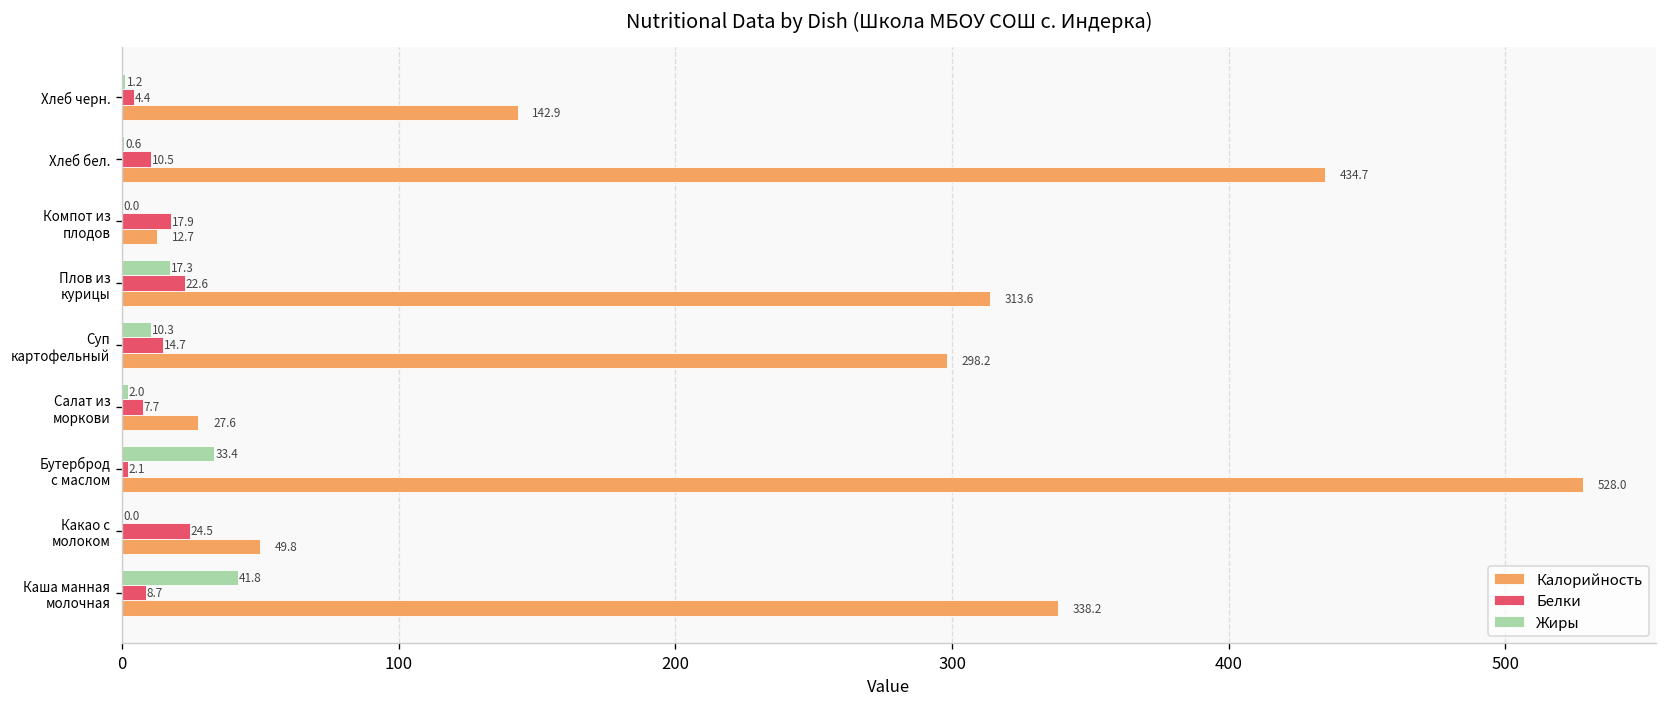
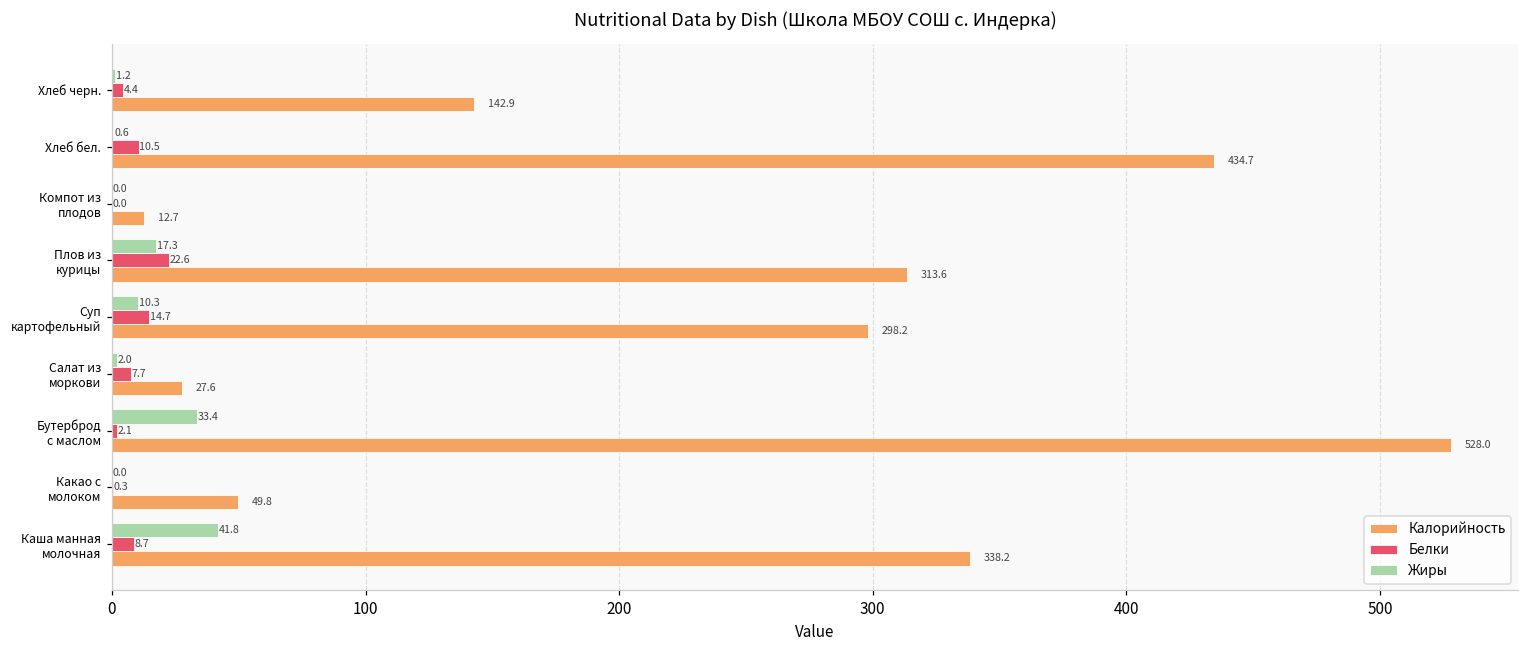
  {
    "Калорийность": {
      "Хлеб черн.": 142.9,
      "Хлеб бел.": 434.7,
      "Компот из плодов": 12.7,
      "Плов из курицы": 313.6,
      "Суп картофельный": 298.2,
      "Салат из моркови": 27.6,
      "Бутерброд с маслом": 528.0,
      "Какао с молоком": 49.8,
      "Каша манная молочная": 338.2
    },
    "Белки": {
      "Хлеб черн.": 4.4,
      "Хлеб бел.": 10.5,
-     "Компот из плодов": 17.9,
+     "Компот из плодов": 0.0,
      "Плов из курицы": 22.6,
      "Суп картофельный": 14.7,
      "Салат из моркови": 7.7,
      "Бутерброд с маслом": 2.1,
-     "Какао с молоком": 24.5,
+     "Какао с молоком": 0.3,
      "Каша манная молочная": 8.7
    },
    "Жиры": {
      "Хлеб черн.": 1.2,
      "Хлеб бел.": 0.6,
      "Компот из плодов": 0.0,
      "Плов из курицы": 17.3,
      "Суп картофельный": 10.3,
      "Салат из моркови": 2.0,
      "Бутерброд с маслом": 33.4,
      "Какао с молоком": 0.0,
      "Каша манная молочная": 41.8
    }
  }
